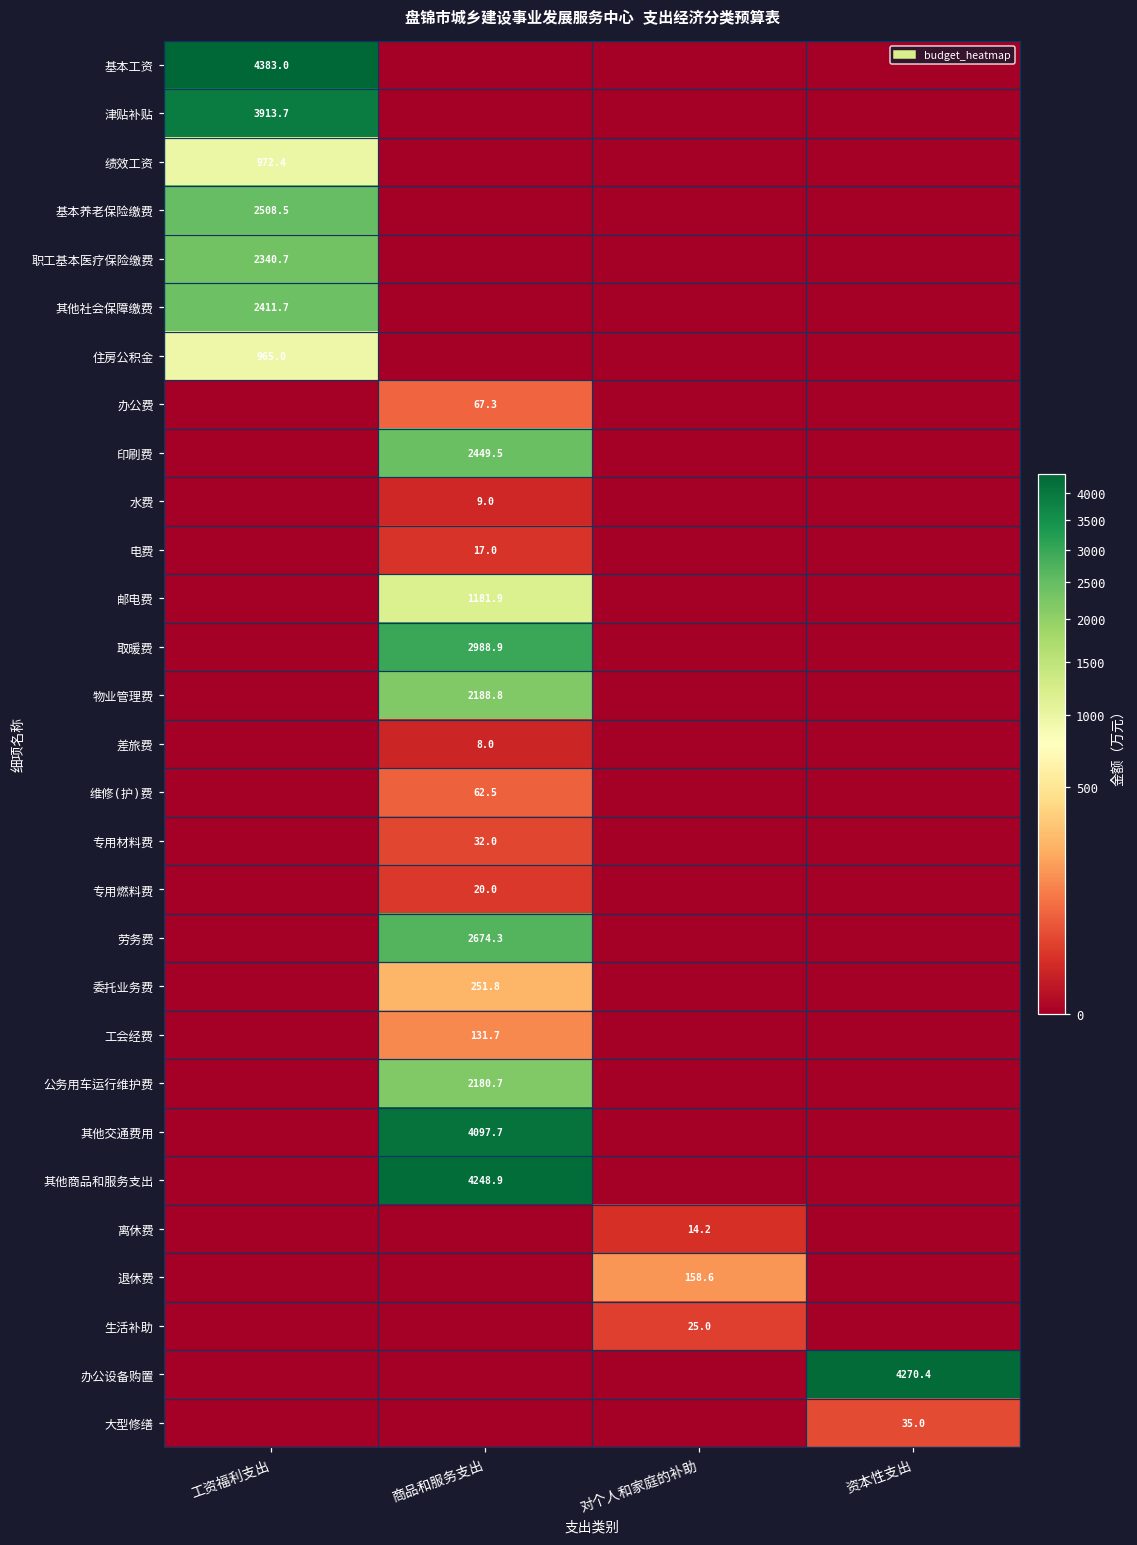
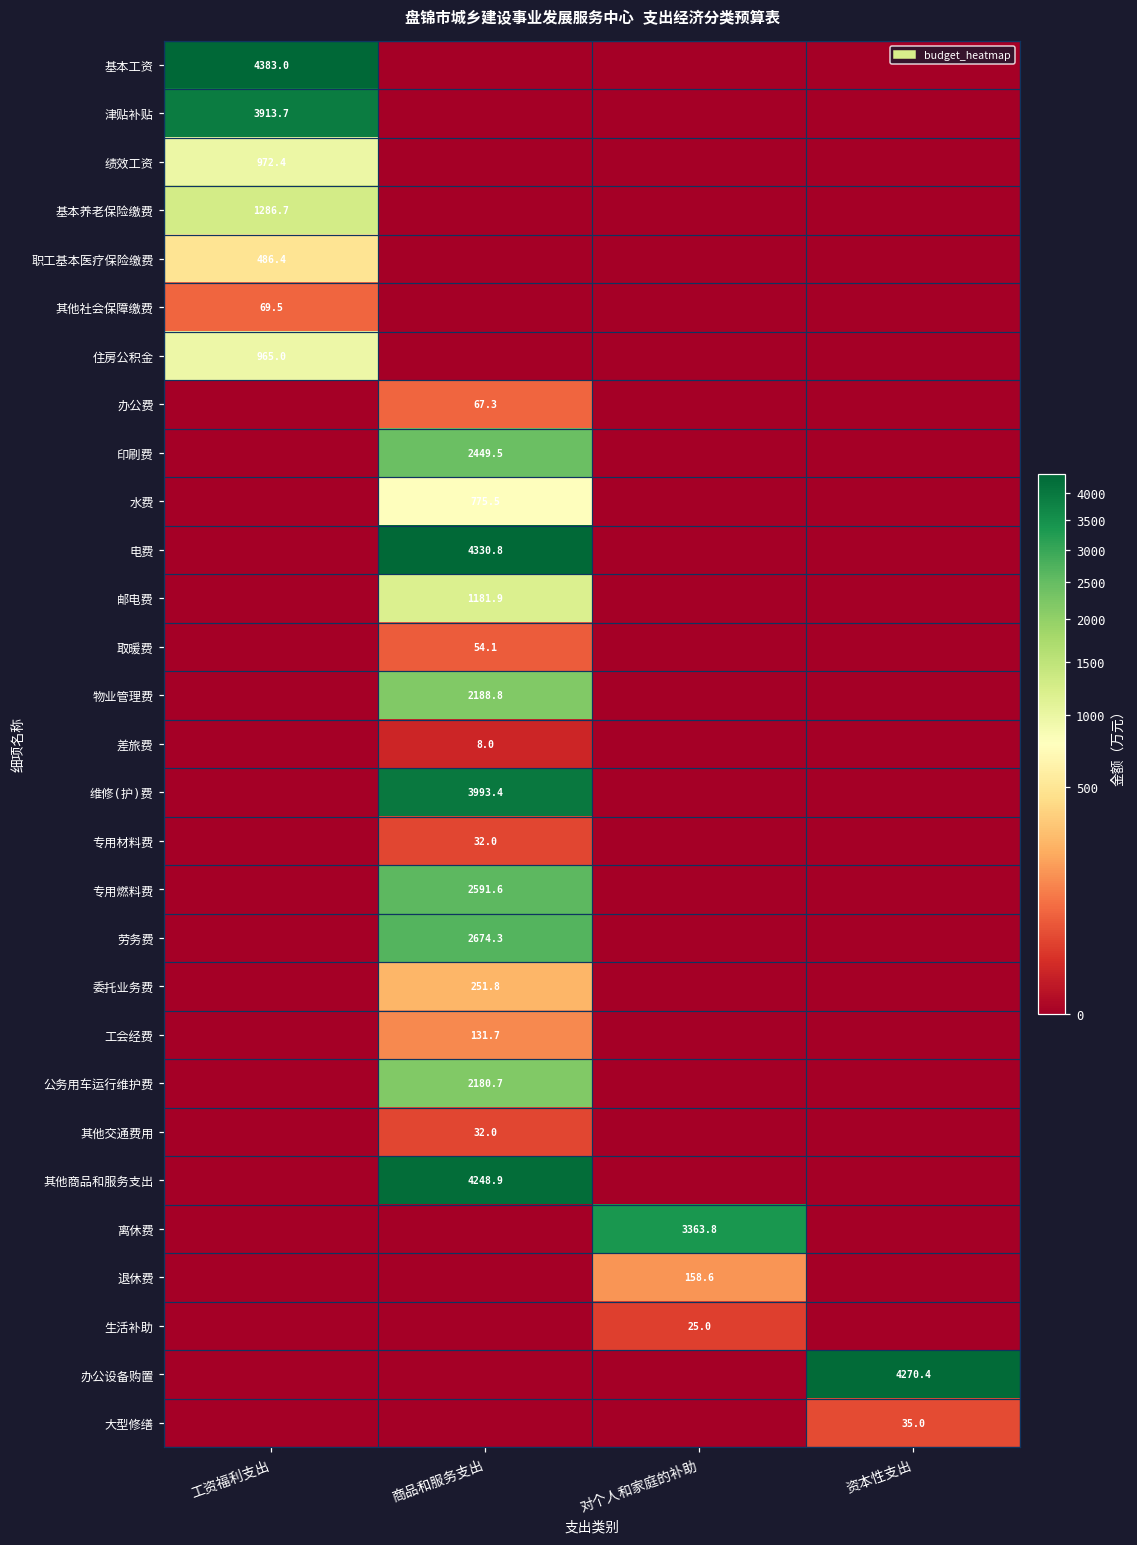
  {
    "基本工资": {
      "工资福利支出": 4383.0
    },
    "津贴补贴": {
      "工资福利支出": 3913.7
    },
    "绩效工资": {
      "工资福利支出": 972.4
    },
    "基本养老保险缴费": {
-     "工资福利支出": 2508.5
+     "工资福利支出": 1286.7
    },
    "职工基本医疗保险缴费": {
-     "工资福利支出": 2340.7
+     "工资福利支出": 486.4
    },
    "其他社会保障缴费": {
-     "工资福利支出": 2411.7
+     "工资福利支出": 69.5
    },
    "住房公积金": {
      "工资福利支出": 965.0
    },
    "办公费": {
      "商品和服务支出": 67.3
    },
    "印刷费": {
      "商品和服务支出": 2449.5
    },
    "水费": {
-     "商品和服务支出": 9.0
+     "商品和服务支出": 775.5
    },
    "电费": {
-     "商品和服务支出": 17.0
+     "商品和服务支出": 4330.8
    },
    "邮电费": {
      "商品和服务支出": 1181.9
    },
    "取暖费": {
-     "商品和服务支出": 2988.9
+     "商品和服务支出": 54.1
    },
    "物业管理费": {
      "商品和服务支出": 2188.8
    },
    "差旅费": {
      "商品和服务支出": 8.0
    },
    "维修(护)费": {
-     "商品和服务支出": 62.5
+     "商品和服务支出": 3993.4
    },
    "专用材料费": {
      "商品和服务支出": 32.0
    },
    "专用燃料费": {
-     "商品和服务支出": 20.0
+     "商品和服务支出": 2591.6
    },
    "劳务费": {
      "商品和服务支出": 2674.3
    },
    "委托业务费": {
      "商品和服务支出": 251.8
    },
    "工会经费": {
      "商品和服务支出": 131.7
    },
    "公务用车运行维护费": {
      "商品和服务支出": 2180.7
    },
    "其他交通费用": {
-     "商品和服务支出": 4097.7
+     "商品和服务支出": 32.0
    },
    "其他商品和服务支出": {
      "商品和服务支出": 4248.9
    },
    "离休费": {
-     "对个人和家庭的补助": 14.2
+     "对个人和家庭的补助": 3363.8
    },
    "退休费": {
      "对个人和家庭的补助": 158.6
    },
    "生活补助": {
      "对个人和家庭的补助": 25.0
    },
    "办公设备购置": {
      "资本性支出": 4270.4
    },
    "大型修缮": {
      "资本性支出": 35.0
    }
  }
